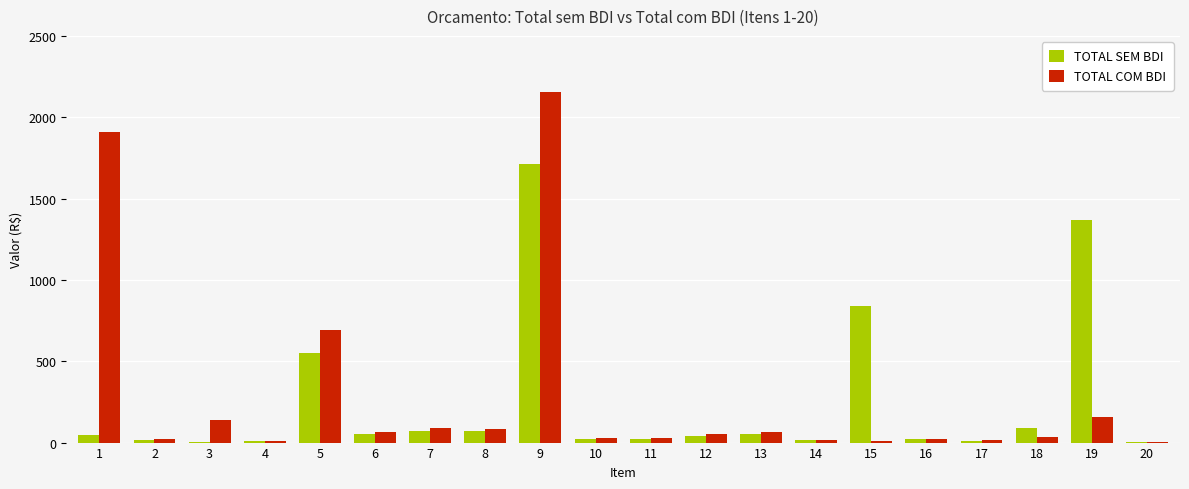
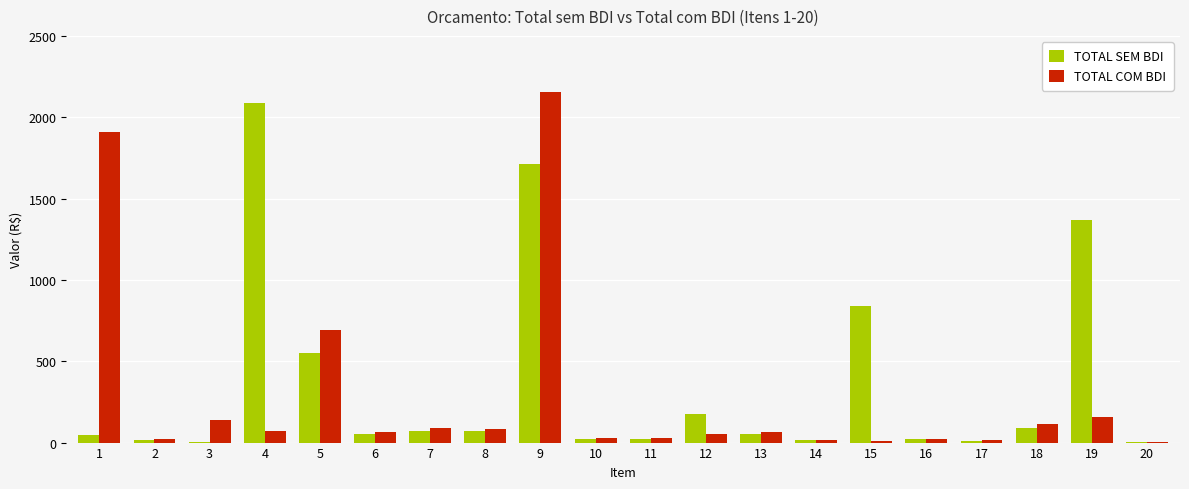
  {
    "TOTAL SEM BDI": {
      "1": 50,
      "2": 20,
-     "4": 10,
+     "4": 2090,
      "5": 550,
      "6": 50,
      "7": 70,
      "8": 70,
      "9": 1710,
      "10": 20,
      "11": 20,
-     "12": 40,
+     "12": 180,
      "13": 50,
      "15": 840,
      "16": 20,
      "18": 90,
      "19": 1370
    },
    "TOTAL COM BDI": {
      "1": 1910,
      "2": 20,
      "3": 140,
-     "4": 10,
+     "4": 70,
      "5": 690,
      "6": 60,
      "7": 90,
      "8": 90,
      "9": 2150,
      "10": 30,
      "11": 30,
      "12": 50,
      "13": 60,
      "14": 20,
      "16": 20,
-     "18": 30,
+     "18": 110,
      "19": 160
    }
  }
